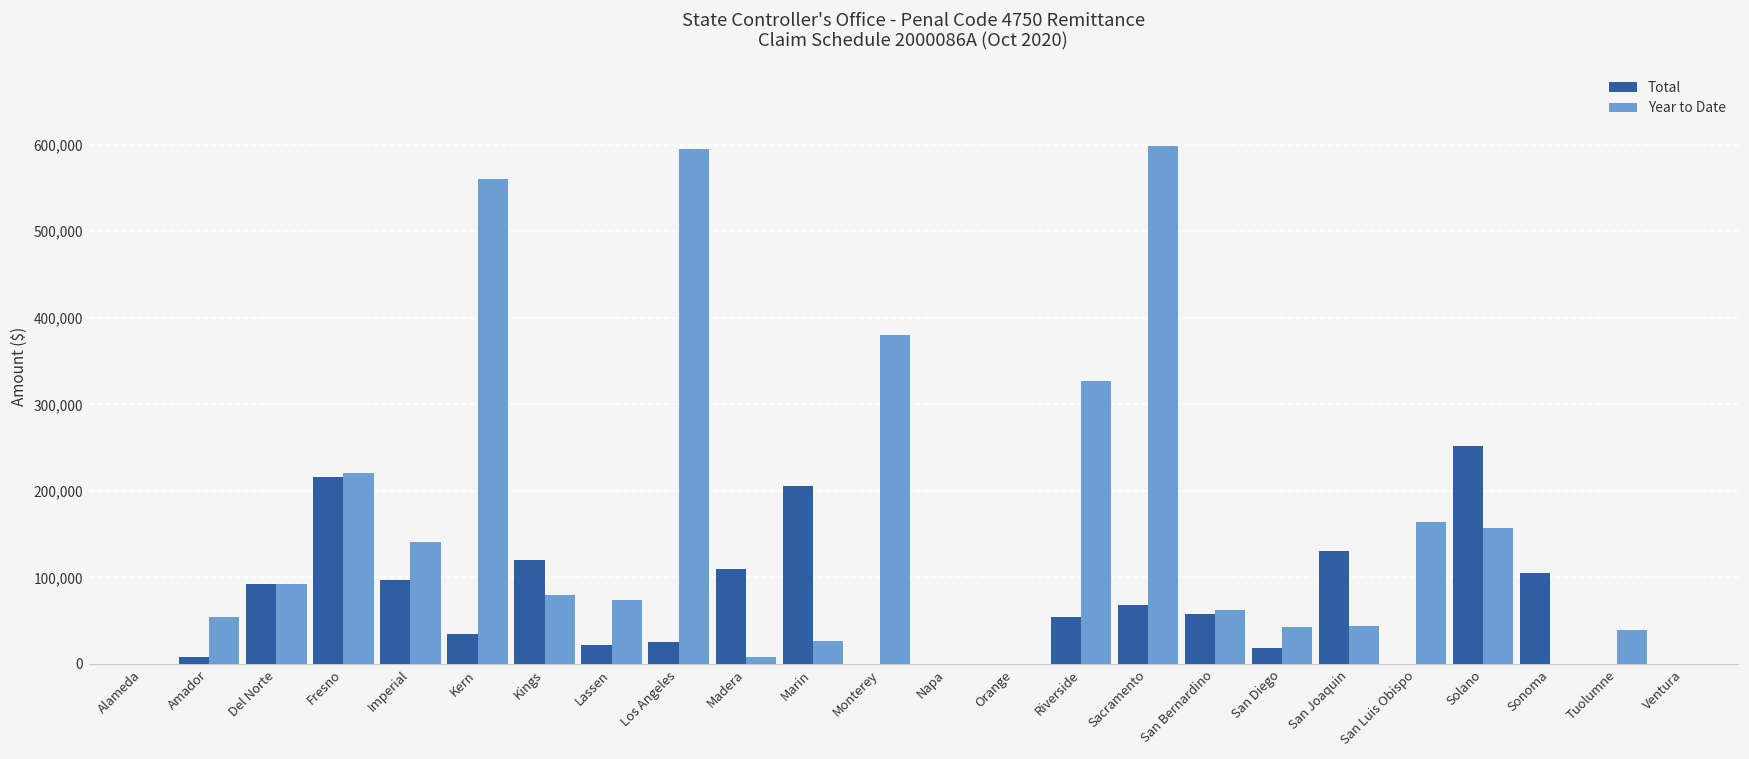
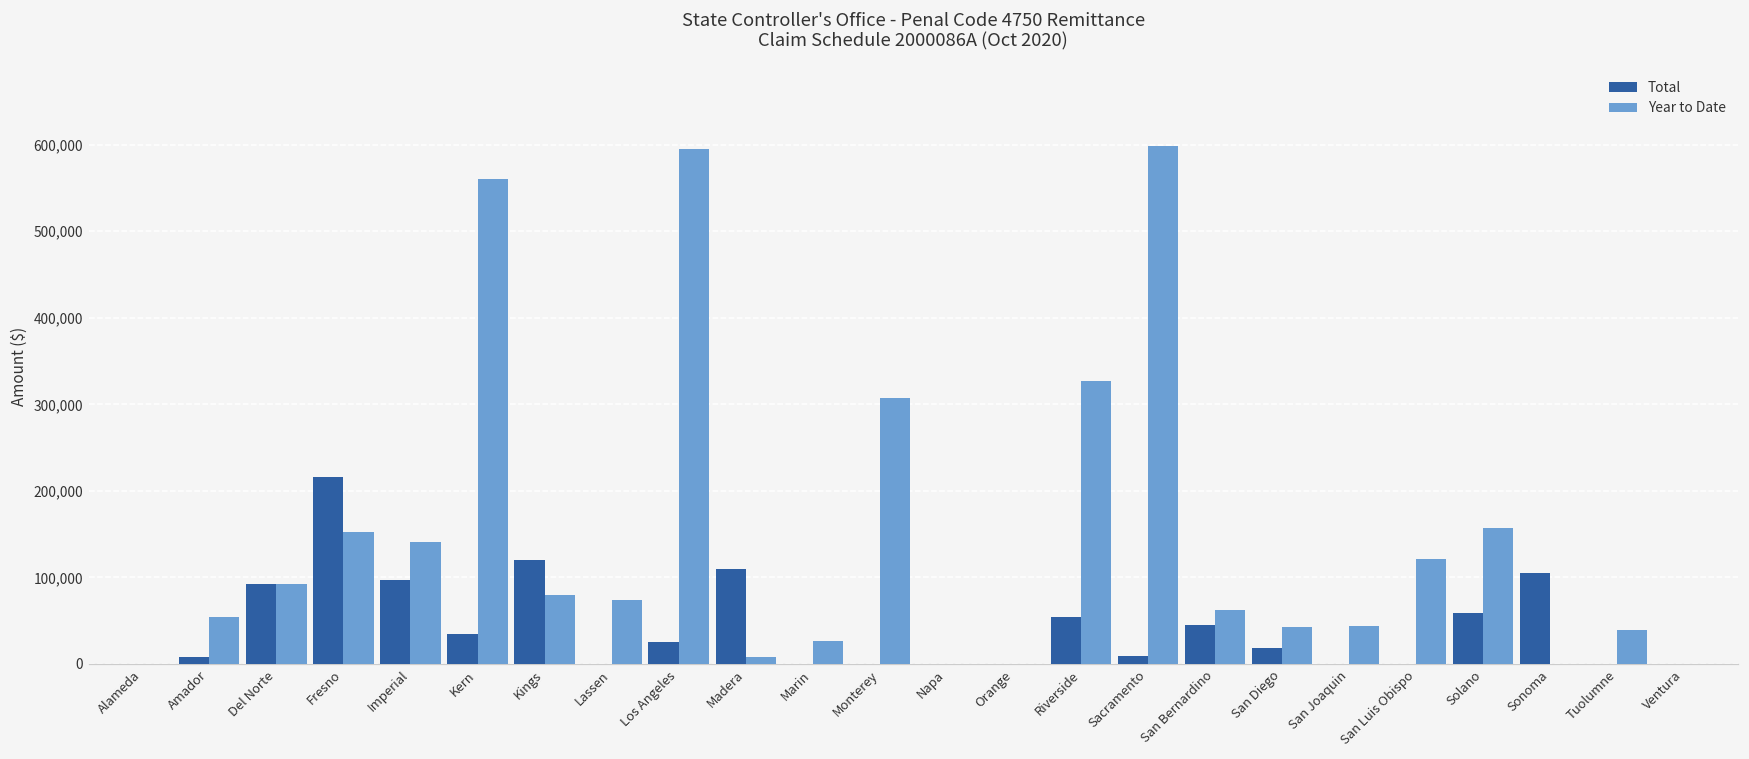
  {
    "Total": {
      "Alameda": "0",
      "Amador": "10,000",
      "Del Norte": "90,000",
      "Fresno": "220,000",
      "Imperial": "100,000",
      "Kern": "30,000",
      "Kings": "120,000",
-     "Lassen": "20,000",
+     "Lassen": "0",
      "Los Angeles": "30,000",
      "Madera": "110,000",
-     "Marin": "210,000",
+     "Marin": "0",
      "Monterey": "0",
      "Napa": "0",
      "Orange": "0",
      "Riverside": "50,000",
-     "Sacramento": "70,000",
-     "San Bernardino": "60,000",
+     "Sacramento": "10,000",
+     "San Bernardino": "40,000",
      "San Diego": "20,000",
-     "San Joaquin": "130,000",
+     "San Joaquin": "0",
      "San Luis Obispo": "0",
-     "Solano": "250,000",
+     "Solano": "60,000",
      "Sonoma": "110,000",
      "Tuolumne": "0",
      "Ventura": "0"
    },
    "Year to Date": {
      "Alameda": "0",
      "Amador": "50,000",
      "Del Norte": "90,000",
-     "Fresno": "220,000",
+     "Fresno": "150,000",
      "Imperial": "140,000",
      "Kern": "560,000",
      "Kings": "80,000",
      "Lassen": "70,000",
      "Los Angeles": "600,000",
      "Madera": "10,000",
      "Marin": "30,000",
-     "Monterey": "380,000",
+     "Monterey": "310,000",
      "Napa": "0",
      "Orange": "0",
      "Riverside": "330,000",
      "Sacramento": "600,000",
      "San Bernardino": "60,000",
      "San Diego": "40,000",
      "San Joaquin": "40,000",
-     "San Luis Obispo": "160,000",
+     "San Luis Obispo": "120,000",
      "Solano": "160,000",
      "Sonoma": "0",
      "Tuolumne": "40,000",
      "Ventura": "0"
    }
  }
